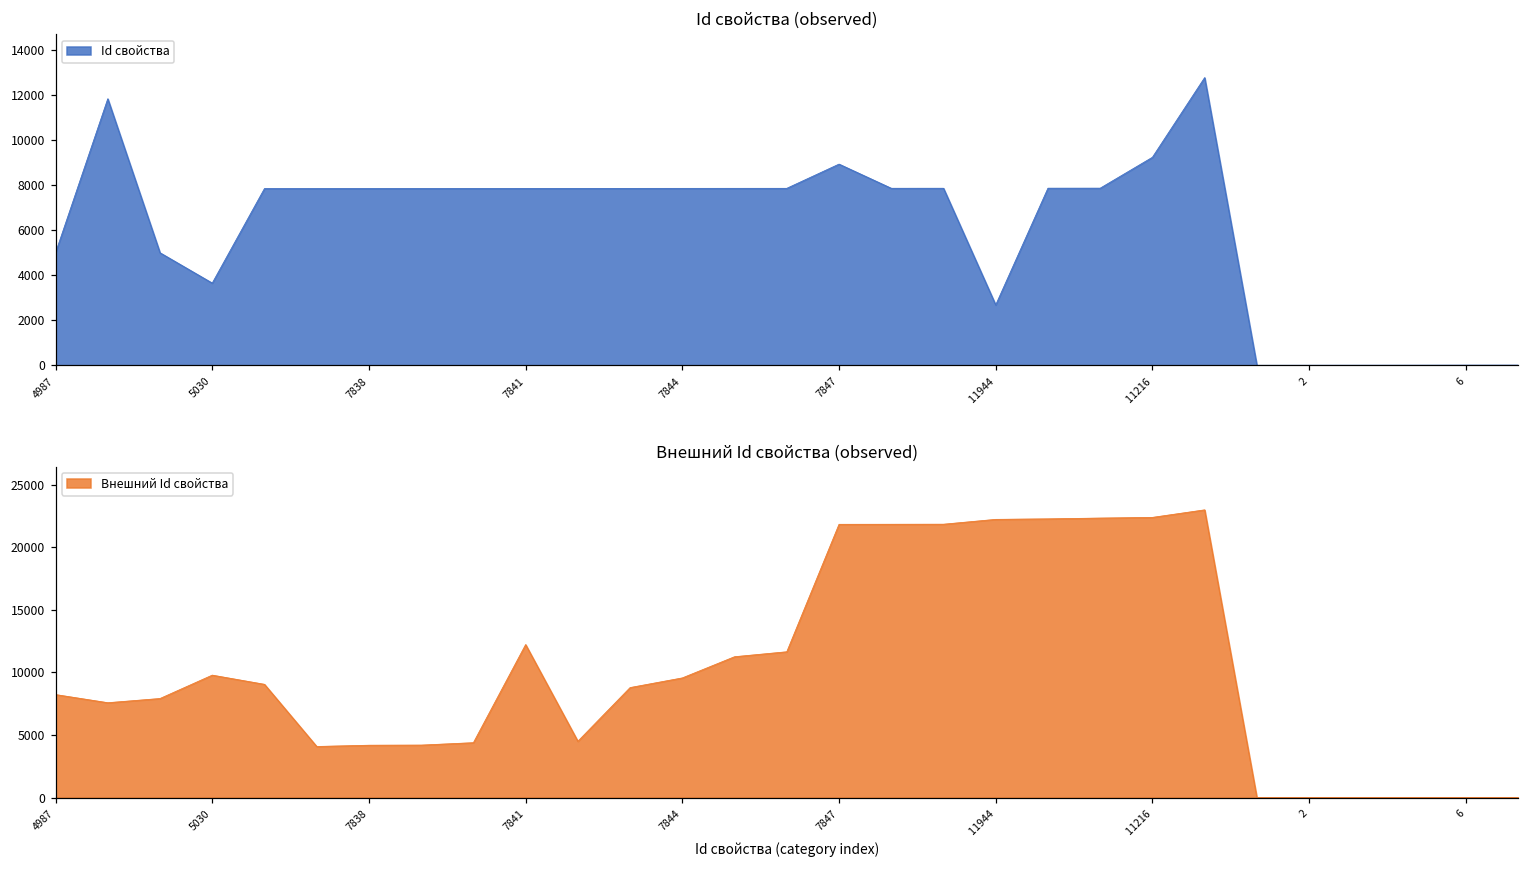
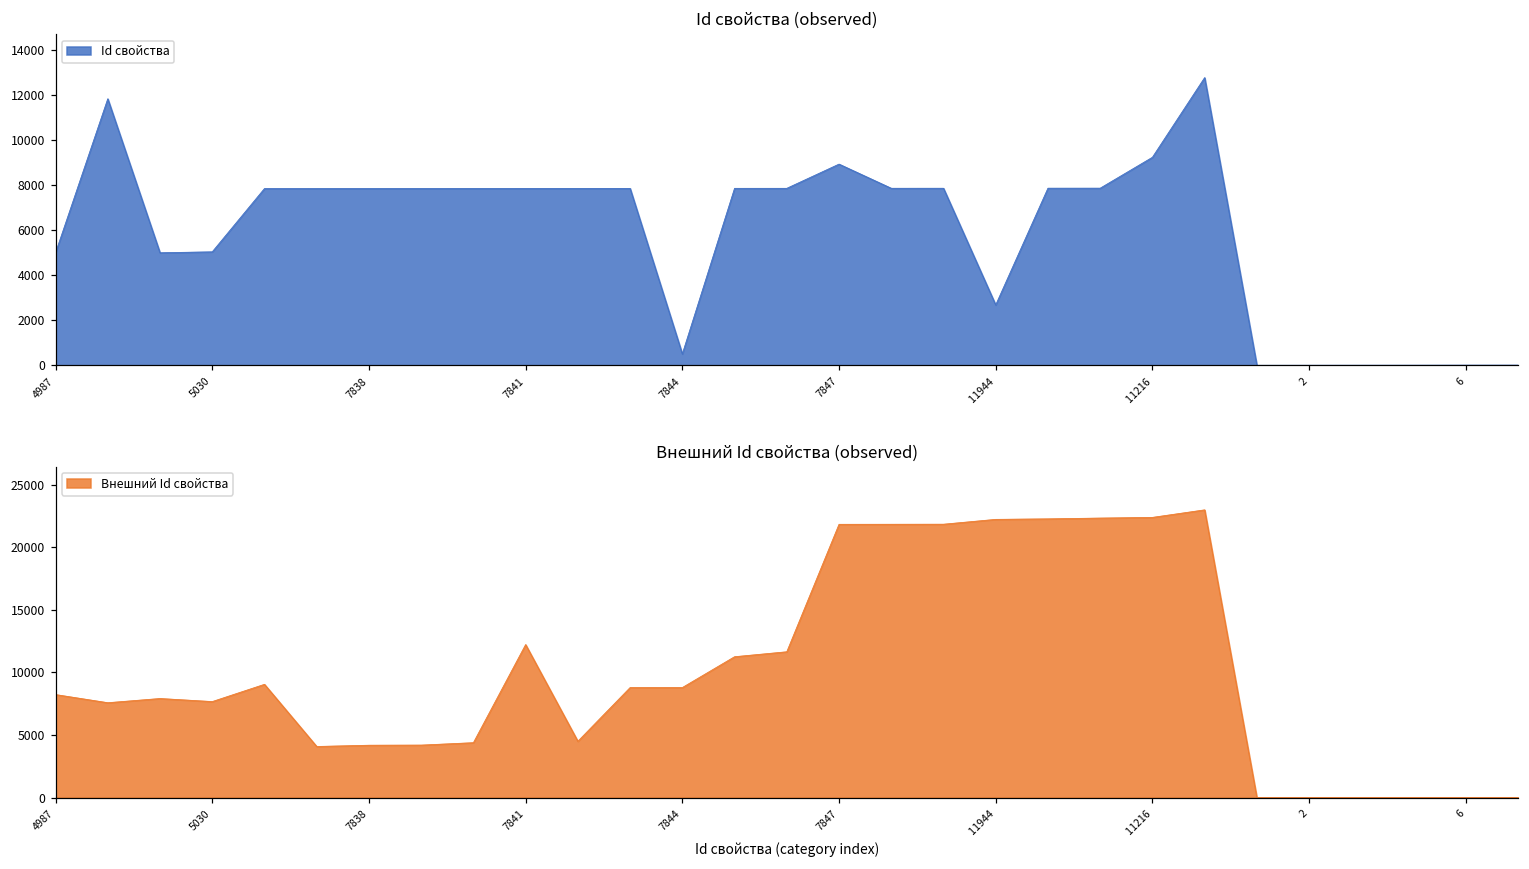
  {
    "Id свойства (observed)": {
      "4987": 5000,
-     "5030": 3600,
+     "5030": 5000,
      "7838": 7800,
      "7841": 7800,
-     "7844": 7800,
+     "7844": 500,
      "7847": 8900,
      "11944": 2700,
      "11216": 9200,
      "2": 0,
      "6": 0
    },
    "Внешний Id свойства (observed)": {
      "4987": 8200,
-     "5030": 9800,
+     "5030": 7700,
      "7838": 4200,
      "7841": 12200,
-     "7844": 9600,
+     "7844": 8800,
      "7847": 21800,
      "11944": 22200,
      "11216": 22400,
      "2": 0,
      "6": 0
    }
  }
